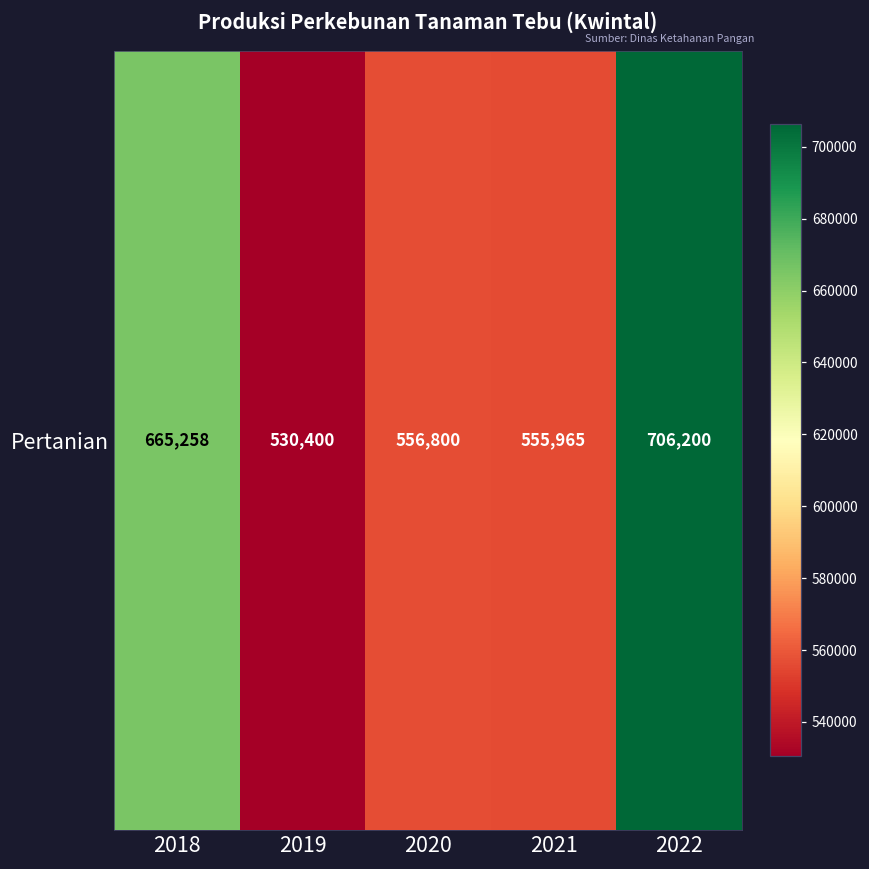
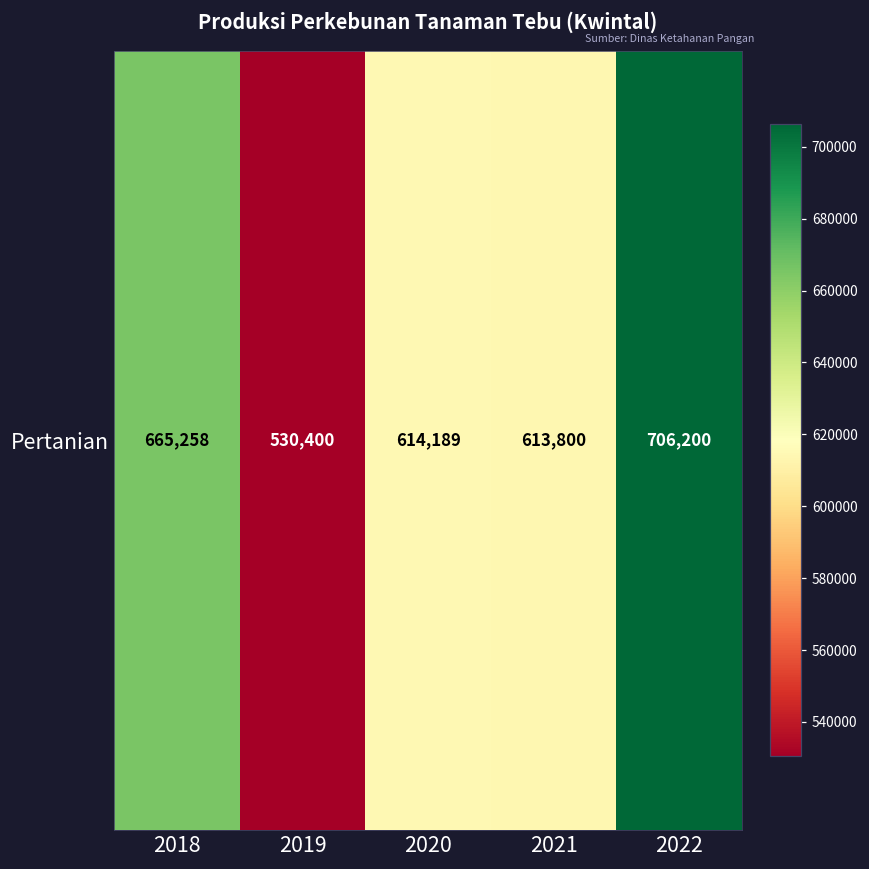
  {
    "Pertanian": {
      "2018": "665,258",
      "2019": "530,400",
-     "2020": "556,800",
-     "2021": "555,965",
+     "2020": "614,189",
+     "2021": "613,800",
      "2022": "706,200"
    }
  }
